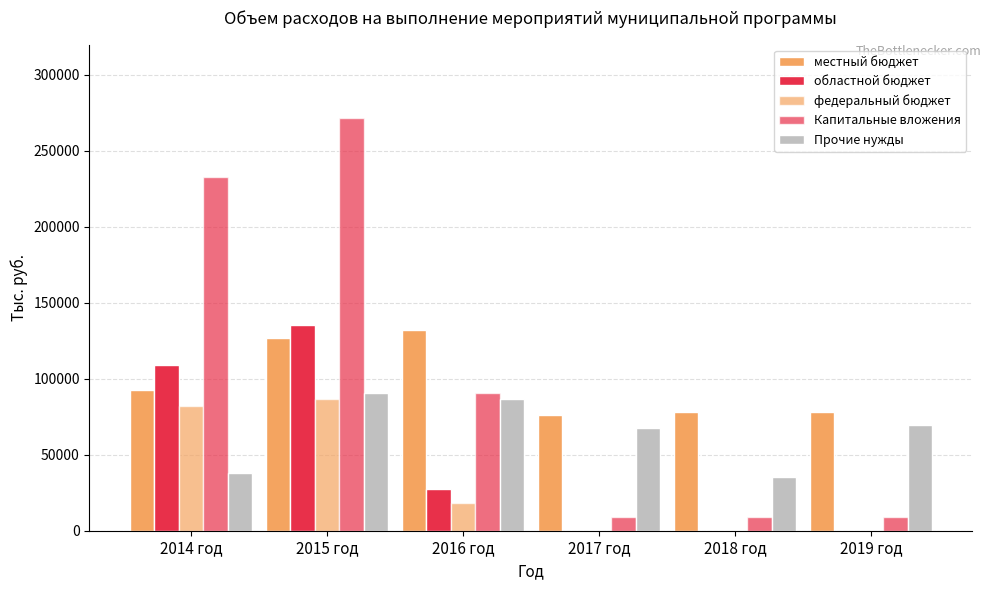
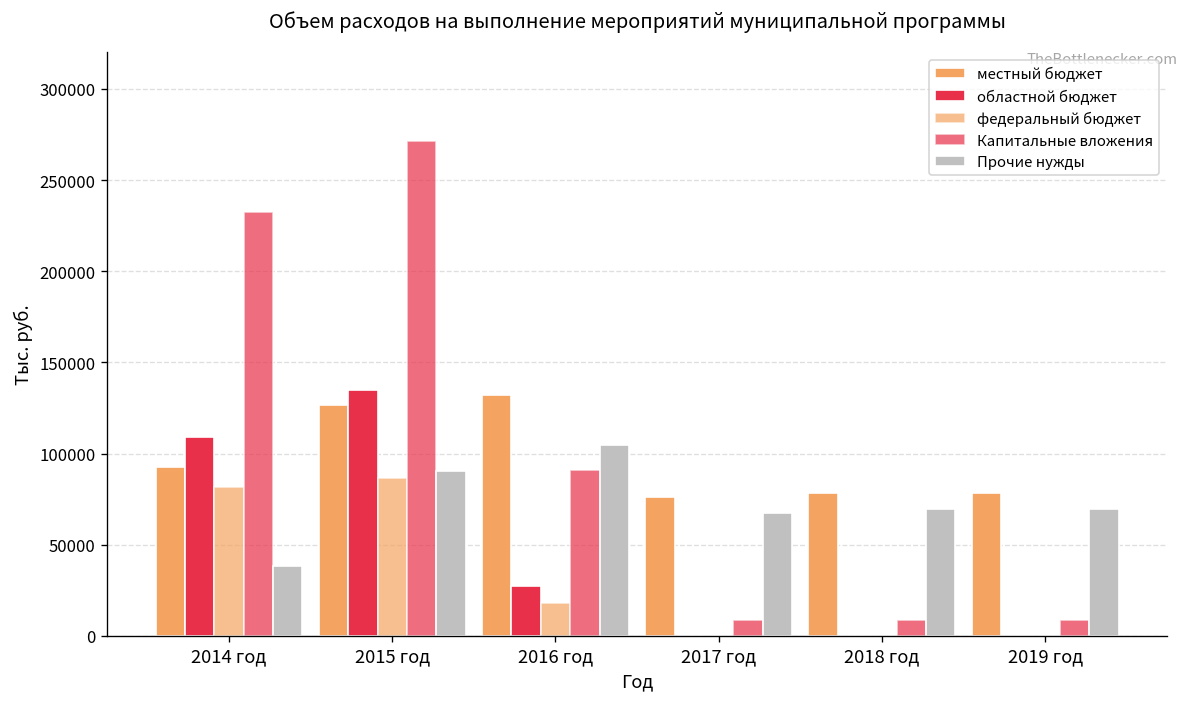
  {
    "Прочие нужды": {
      "2014 год": 38000,
      "2015 год": 90000,
-     "2016 год": 87000,
+     "2016 год": 105000,
      "2017 год": 67000,
-     "2018 год": 35000,
+     "2018 год": 69000,
      "2019 год": 69000
    }
  }
